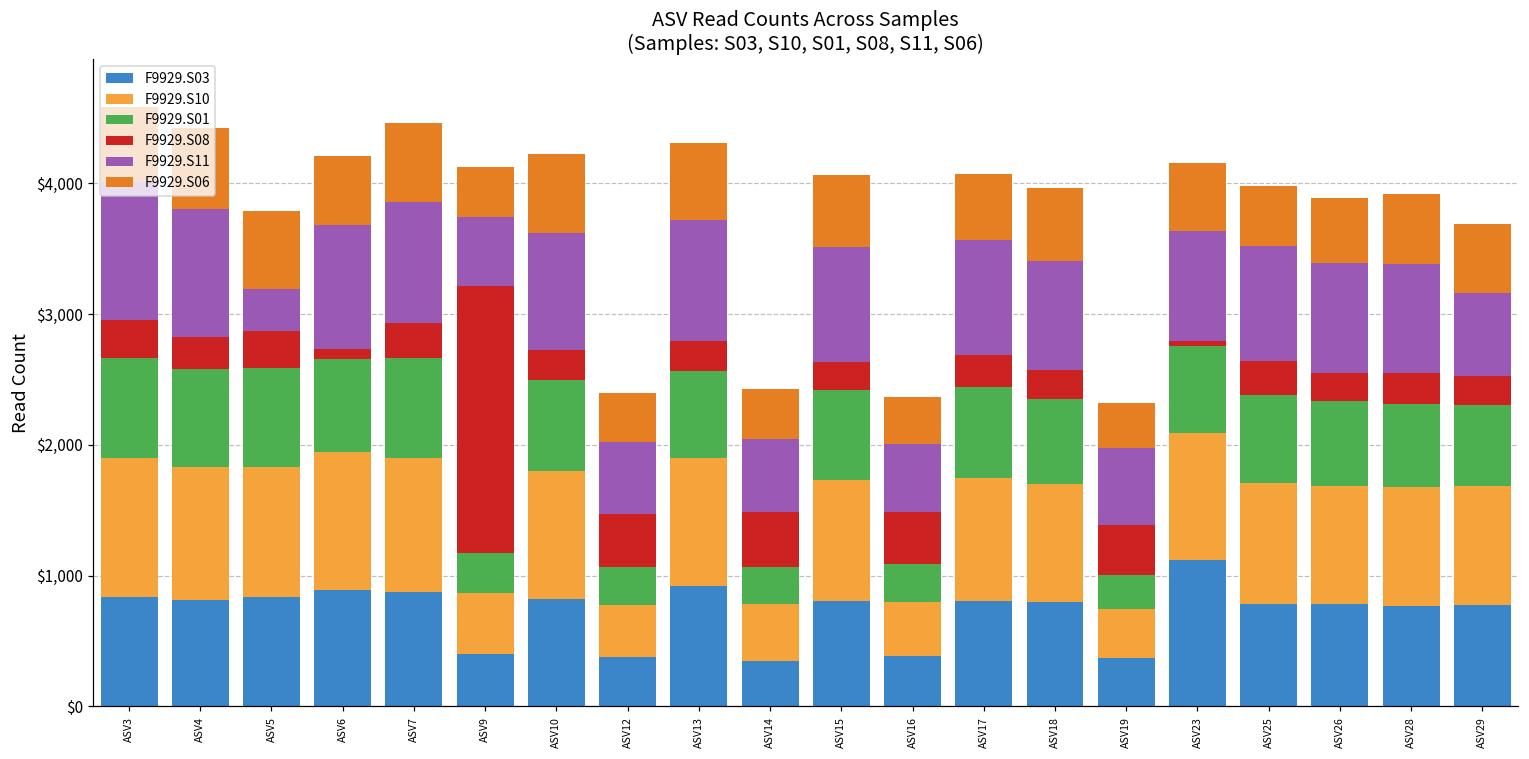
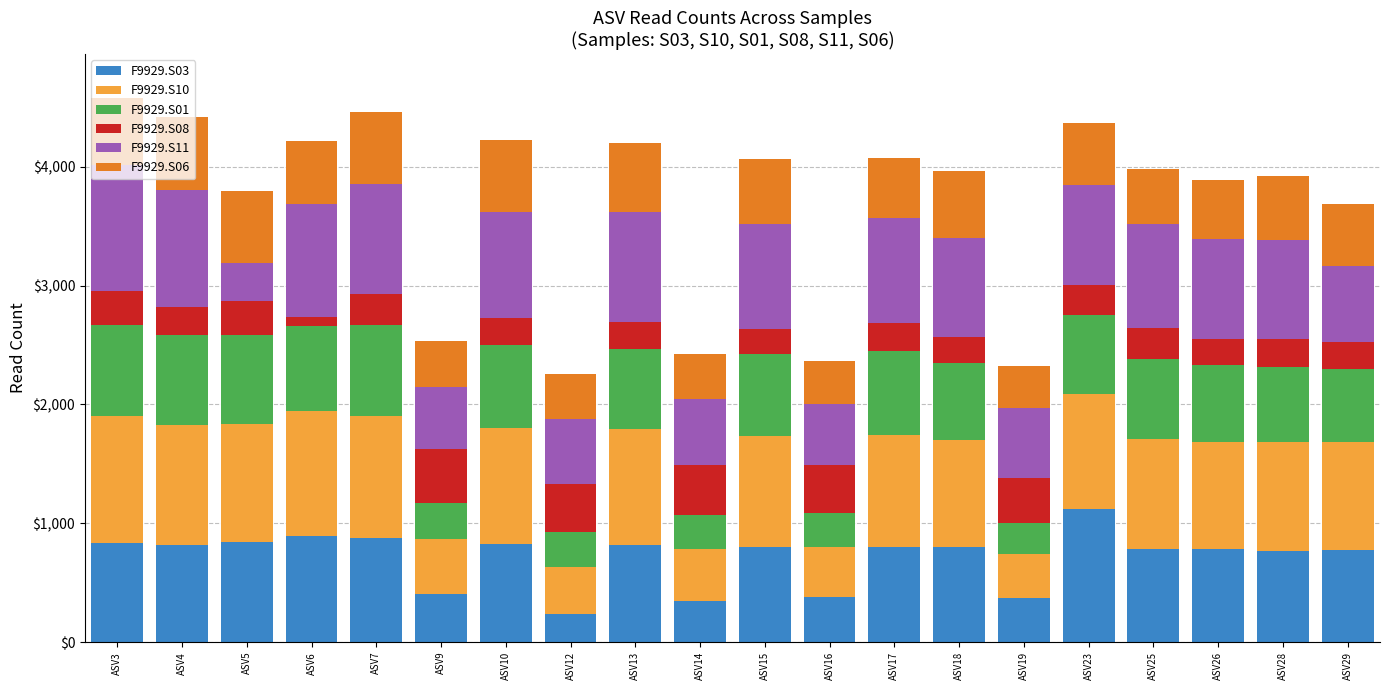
  {
    "F9929.S03": {
      "ASV3": "$840",
      "ASV4": "$810",
      "ASV5": "$840",
      "ASV6": "$890",
      "ASV7": "$880",
      "ASV9": "$400",
      "ASV10": "$820",
-     "ASV12": "$380",
-     "ASV13": "$920",
+     "ASV12": "$240",
+     "ASV13": "$820",
      "ASV14": "$350",
      "ASV15": "$800",
      "ASV16": "$380",
      "ASV17": "$800",
      "ASV18": "$800",
      "ASV19": "$370",
      "ASV23": "$1,120",
      "ASV25": "$790",
      "ASV26": "$780",
      "ASV28": "$770",
      "ASV29": "$770"
    },
    "F9929.S01": {
      "ASV3": "$770",
      "ASV4": "$760",
      "ASV5": "$750",
      "ASV6": "$710",
      "ASV7": "$770",
      "ASV9": "$300",
      "ASV10": "$690",
      "ASV12": "$300",
      "ASV13": "$670",
      "ASV14": "$290",
      "ASV15": "$690",
      "ASV16": "$290",
      "ASV17": "$700",
      "ASV18": "$650",
      "ASV19": "$260",
      "ASV23": "$660",
      "ASV25": "$680",
      "ASV26": "$650",
      "ASV28": "$640",
      "ASV29": "$620"
    },
    "F9929.S08": {
      "ASV3": "$290",
      "ASV4": "$240",
      "ASV5": "$280",
      "ASV6": "$70",
      "ASV7": "$270",
-     "ASV9": "$2,050",
+     "ASV9": "$450",
      "ASV10": "$230",
      "ASV12": "$400",
      "ASV13": "$230",
      "ASV14": "$420",
      "ASV15": "$210",
      "ASV16": "$400",
      "ASV17": "$240",
      "ASV18": "$220",
      "ASV19": "$380",
-     "ASV23": "$40",
+     "ASV23": "$250",
      "ASV25": "$260",
      "ASV26": "$210",
      "ASV28": "$240",
      "ASV29": "$220"
    },
    "F9929.S11": {
      "ASV4": "$980",
      "ASV5": "$320",
      "ASV6": "$950",
      "ASV7": "$930",
      "ASV9": "$530",
      "ASV10": "$890",
      "ASV12": "$550",
      "ASV13": "$930",
      "ASV14": "$560",
      "ASV15": "$880",
      "ASV16": "$520",
      "ASV17": "$880",
      "ASV18": "$830",
      "ASV19": "$590",
      "ASV23": "$850",
      "ASV25": "$870",
      "ASV26": "$850",
      "ASV28": "$830",
      "ASV29": "$640"
    }
  }
